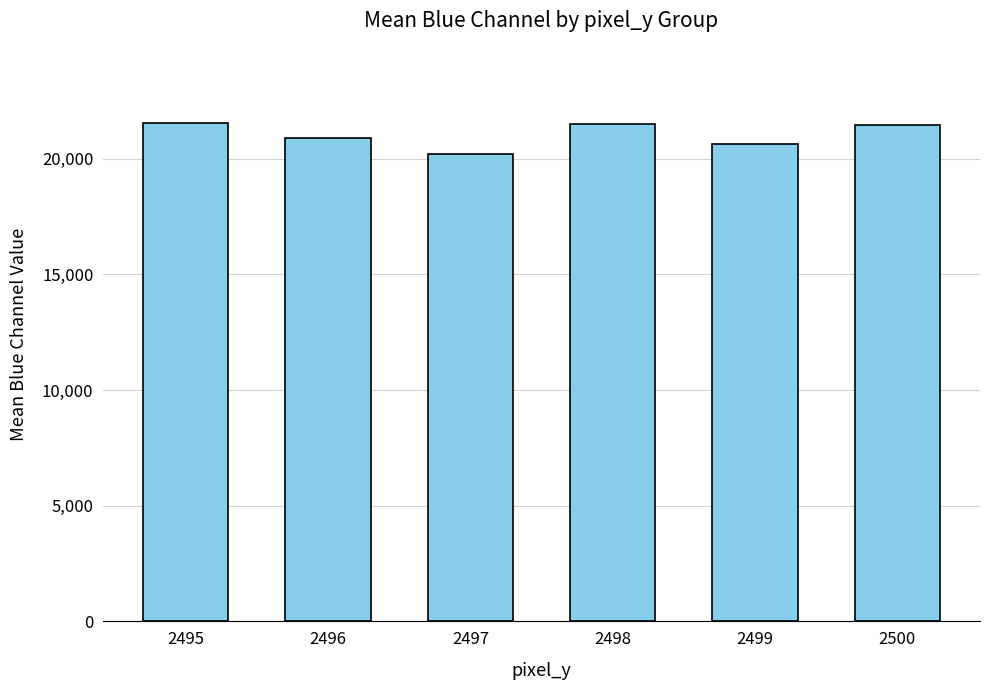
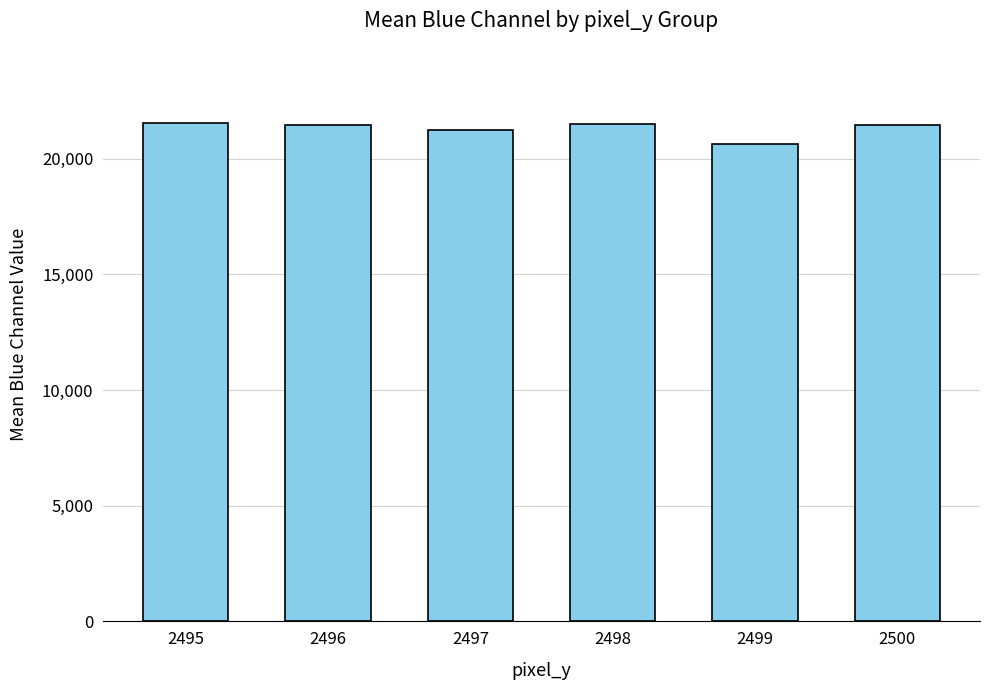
  {
    "2495": "21,600",
-   "2496": "20,900",
-   "2497": "20,200",
+   "2496": "21,400",
+   "2497": "21,200",
    "2498": "21,500",
    "2499": "20,600",
    "2500": "21,400"
  }
